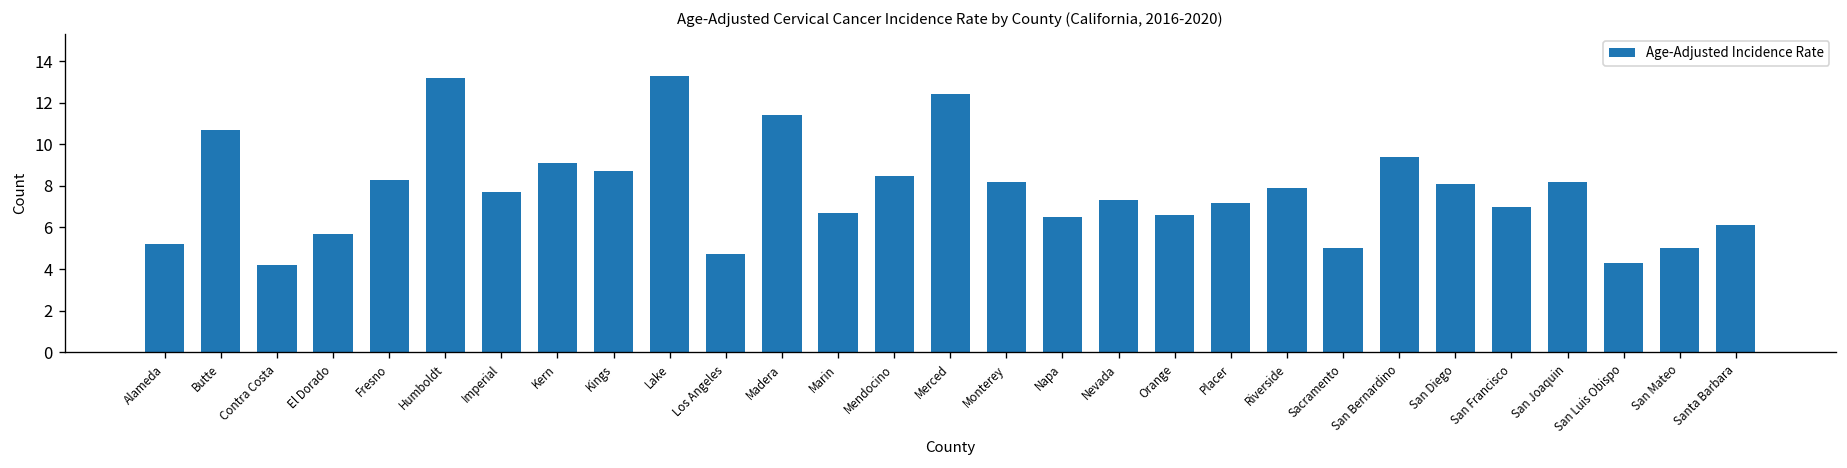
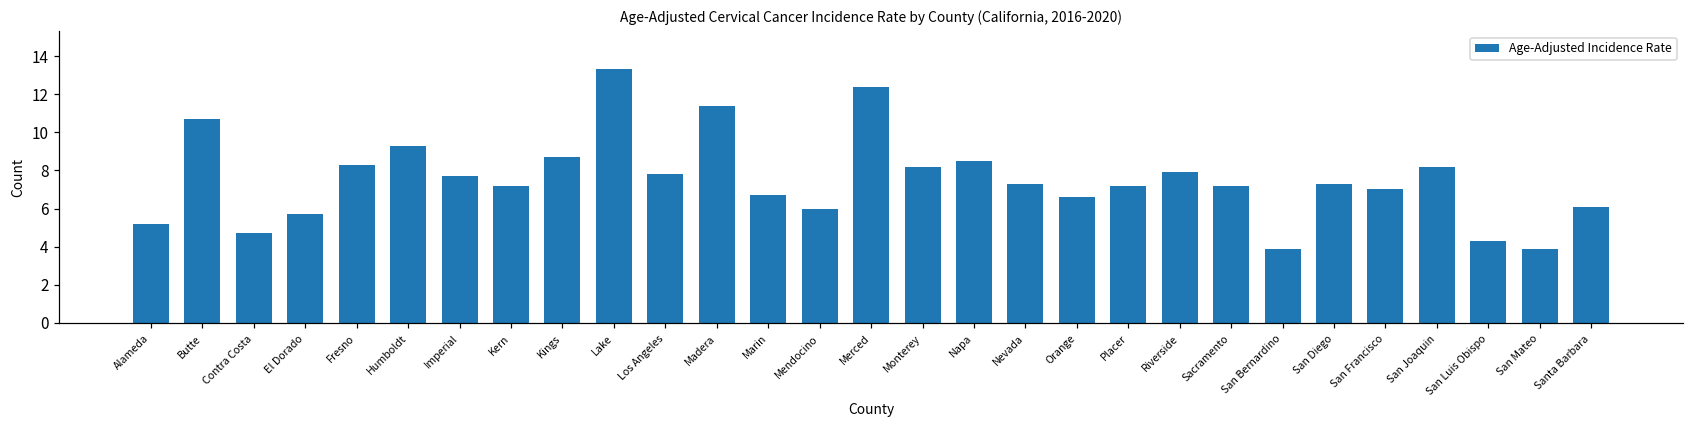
  {
    "Alameda": 5.2,
    "Butte": 10.7,
-   "Contra Costa": 4.2,
+   "Contra Costa": 4.7,
    "El Dorado": 5.7,
    "Fresno": 8.3,
-   "Humboldt": 13.2,
+   "Humboldt": 9.3,
    "Imperial": 7.7,
-   "Kern": 9.1,
+   "Kern": 7.2,
    "Kings": 8.7,
    "Lake": 13.3,
-   "Los Angeles": 4.7,
+   "Los Angeles": 7.8,
    "Madera": 11.4,
    "Marin": 6.7,
-   "Mendocino": 8.5,
+   "Mendocino": 6.0,
    "Merced": 12.4,
    "Monterey": 8.2,
-   "Napa": 6.5,
+   "Napa": 8.5,
    "Nevada": 7.3,
    "Orange": 6.6,
    "Placer": 7.2,
    "Riverside": 7.9,
-   "Sacramento": 5.0,
-   "San Bernardino": 9.4,
-   "San Diego": 8.1,
+   "Sacramento": 7.2,
+   "San Bernardino": 3.9,
+   "San Diego": 7.3,
    "San Francisco": 7.0,
    "San Joaquin": 8.2,
    "San Luis Obispo": 4.3,
-   "San Mateo": 5.0,
+   "San Mateo": 3.9,
    "Santa Barbara": 6.1
  }
